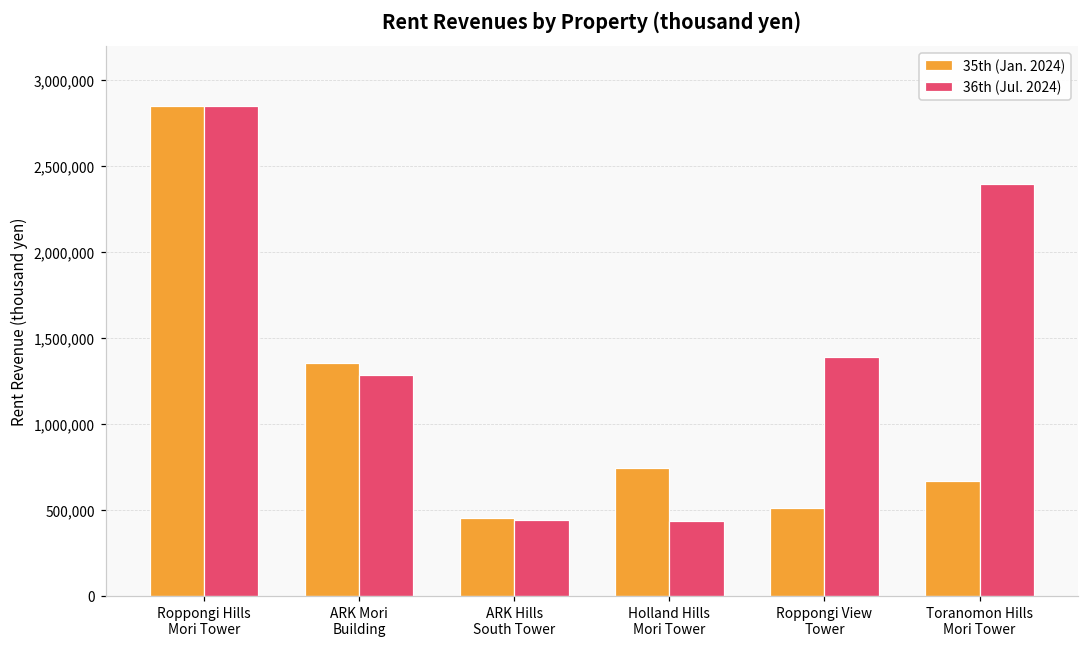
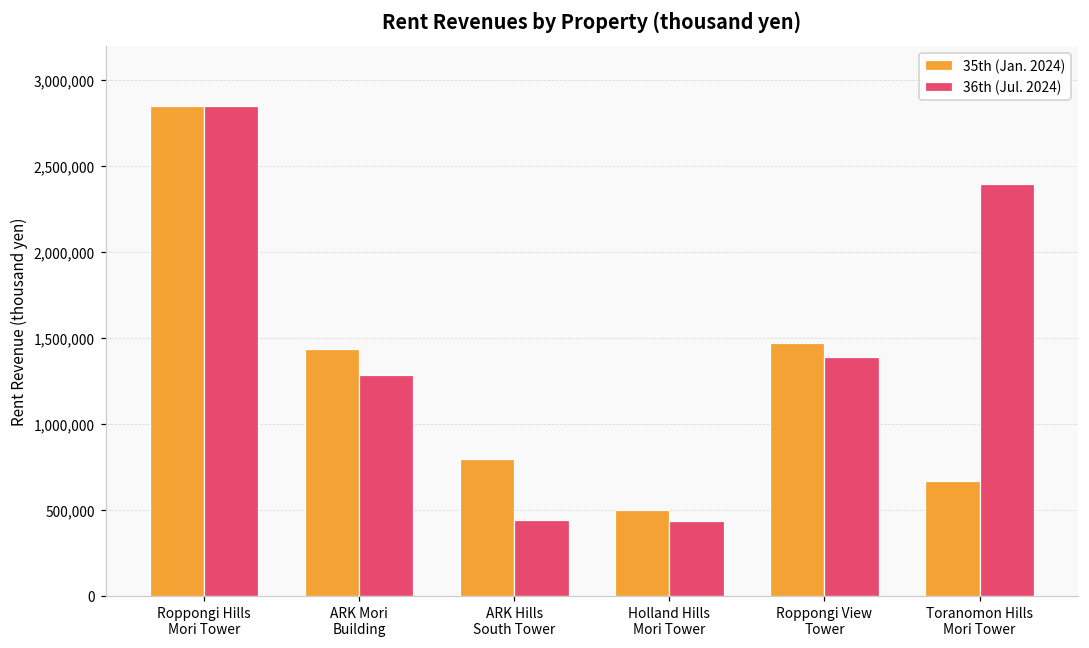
  {
    "35th (Jan. 2024)": {
      "Roppongi Hills Mori Tower": "2,850,000",
-     "ARK Mori Building": "1,350,000",
-     "ARK Hills South Tower": "450,000",
-     "Holland Hills Mori Tower": "740,000",
-     "Roppongi View Tower": "510,000",
+     "ARK Mori Building": "1,430,000",
+     "ARK Hills South Tower": "790,000",
+     "Holland Hills Mori Tower": "500,000",
+     "Roppongi View Tower": "1,470,000",
      "Toranomon Hills Mori Tower": "660,000"
    },
    "36th (Jul. 2024)": {
      "Roppongi Hills Mori Tower": "2,850,000",
      "ARK Mori Building": "1,280,000",
      "ARK Hills South Tower": "440,000",
      "Holland Hills Mori Tower": "430,000",
      "Roppongi View Tower": "1,390,000",
      "Toranomon Hills Mori Tower": "2,400,000"
    }
  }
